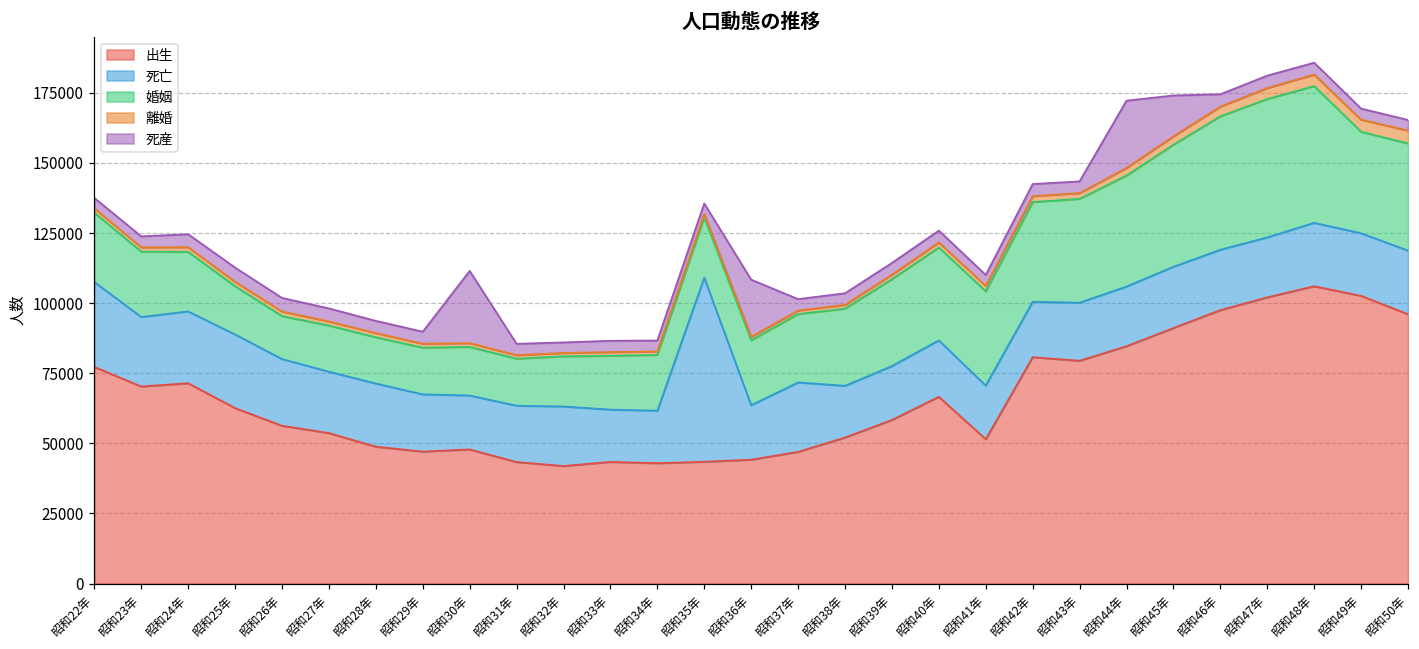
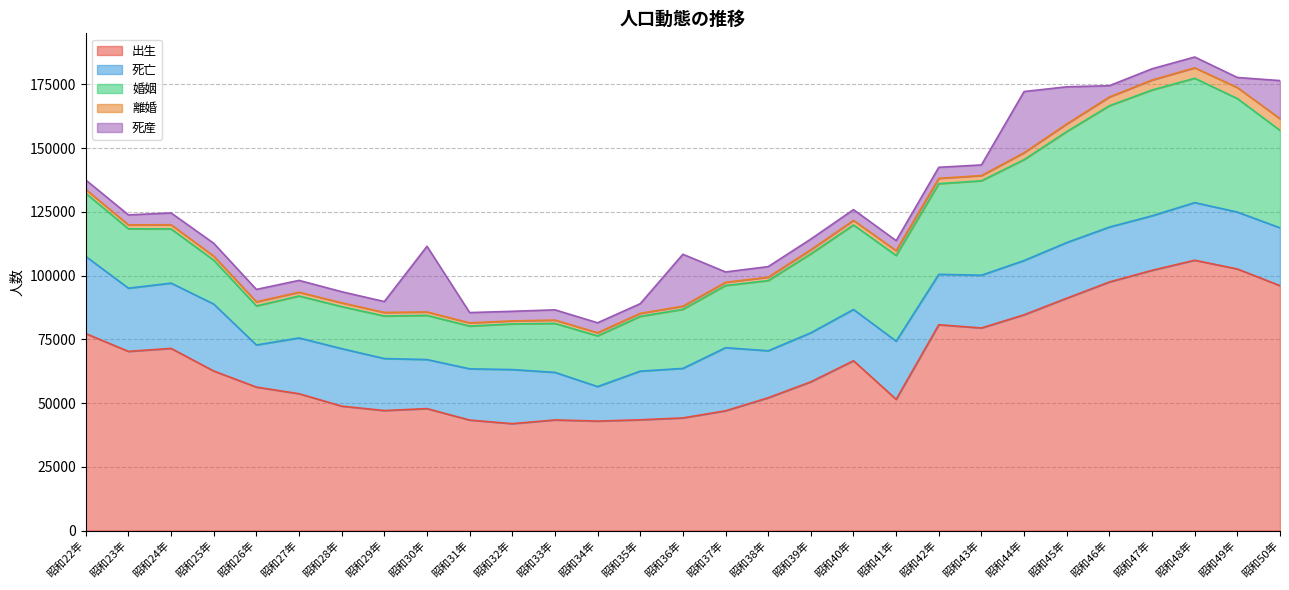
  {
    "死亡": {
      "昭和22年": 30000,
      "昭和23年": 25000,
      "昭和24年": 26000,
      "昭和25年": 26000,
-     "昭和26年": 24000,
+     "昭和26年": 17000,
      "昭和27年": 22000,
      "昭和28年": 23000,
      "昭和29年": 20000,
      "昭和30年": 19000,
      "昭和31年": 20000,
      "昭和32年": 21000,
      "昭和33年": 19000,
-     "昭和34年": 19000,
-     "昭和35年": 66000,
+     "昭和34年": 14000,
+     "昭和35年": 19000,
      "昭和36年": 19000,
      "昭和37年": 25000,
      "昭和38年": 18000,
      "昭和39年": 19000,
      "昭和40年": 20000,
-     "昭和41年": 19000,
+     "昭和41年": 23000,
      "昭和42年": 20000,
      "昭和43年": 21000,
      "昭和44年": 21000,
      "昭和45年": 22000,
      "昭和46年": 22000,
      "昭和47年": 21000,
      "昭和48年": 23000,
      "昭和49年": 22000,
      "昭和50年": 23000
    },
    "婚姻": {
      "昭和22年": 25000,
      "昭和23年": 23000,
      "昭和24年": 21000,
      "昭和25年": 17000,
      "昭和26年": 15000,
      "昭和27年": 16000,
      "昭和28年": 16000,
      "昭和29年": 17000,
      "昭和30年": 17000,
      "昭和31年": 17000,
      "昭和32年": 18000,
      "昭和33年": 19000,
      "昭和34年": 20000,
      "昭和35年": 21000,
      "昭和36年": 23000,
      "昭和37年": 24000,
      "昭和38年": 28000,
      "昭和39年": 31000,
      "昭和40年": 33000,
      "昭和41年": 34000,
      "昭和42年": 36000,
      "昭和43年": 37000,
      "昭和44年": 40000,
      "昭和45年": 44000,
      "昭和46年": 48000,
      "昭和47年": 49000,
      "昭和48年": 49000,
-     "昭和49年": 36000,
+     "昭和49年": 45000,
      "昭和50年": 38000
    },
    "死産": {
      "昭和22年": 4000,
      "昭和23年": 4000,
      "昭和24年": 5000,
      "昭和25年": 5000,
      "昭和26年": 5000,
      "昭和27年": 5000,
      "昭和28年": 4000,
      "昭和29年": 4000,
      "昭和30年": 26000,
      "昭和31年": 4000,
      "昭和32年": 4000,
      "昭和33年": 4000,
      "昭和34年": 4000,
      "昭和35年": 4000,
      "昭和36年": 20000,
      "昭和37年": 4000,
      "昭和38年": 4000,
      "昭和39年": 4000,
      "昭和40年": 4000,
      "昭和41年": 4000,
      "昭和42年": 4000,
      "昭和43年": 4000,
      "昭和44年": 24000,
      "昭和45年": 15000,
      "昭和46年": 4000,
      "昭和47年": 4000,
      "昭和48年": 4000,
      "昭和49年": 4000,
-     "昭和50年": 4000
+     "昭和50年": 15000
    }
  }
